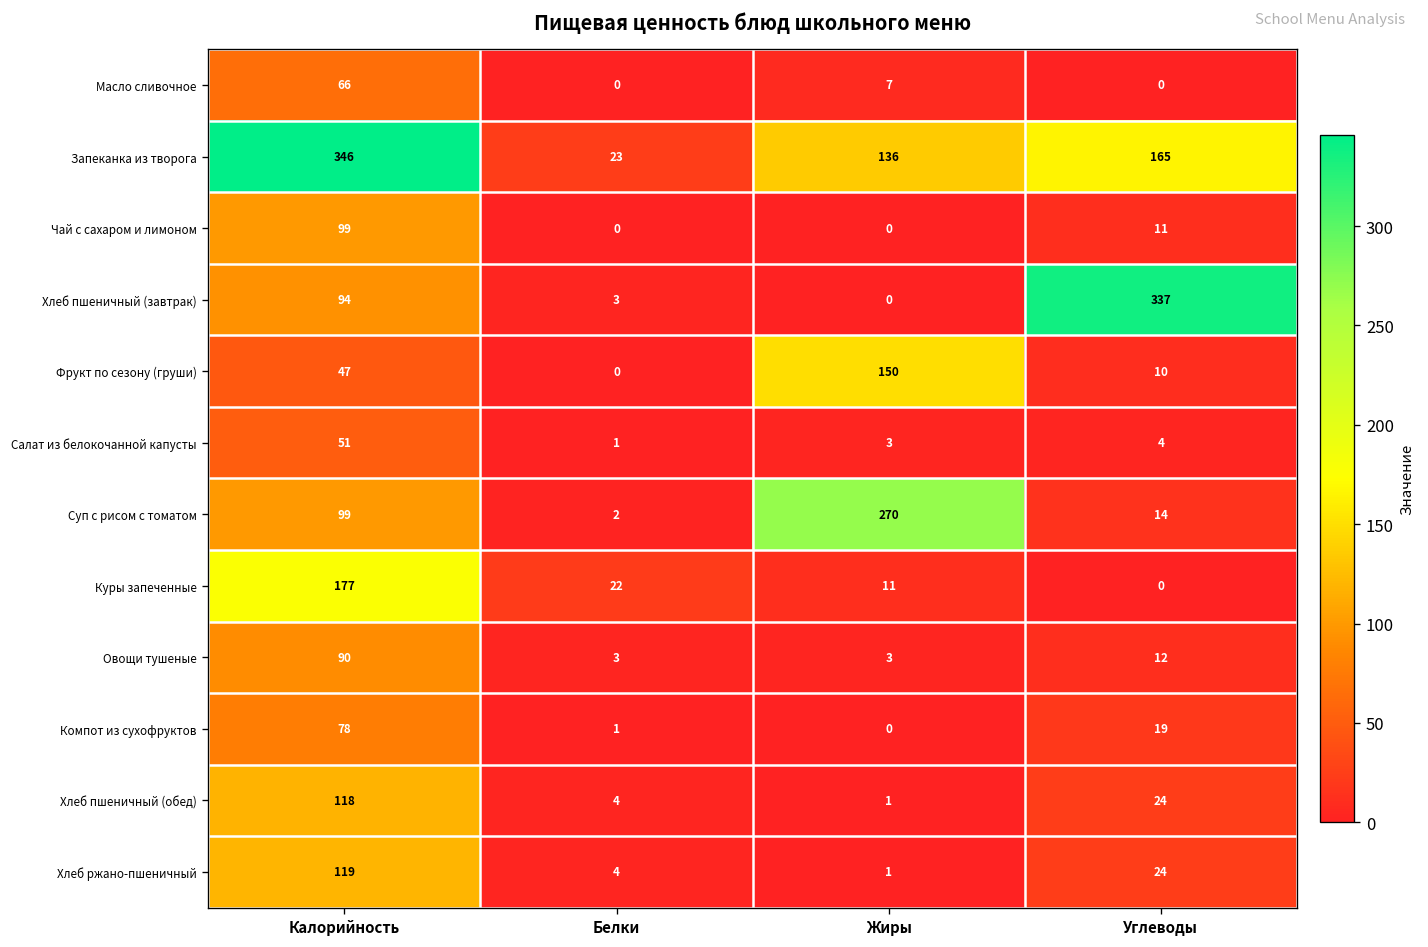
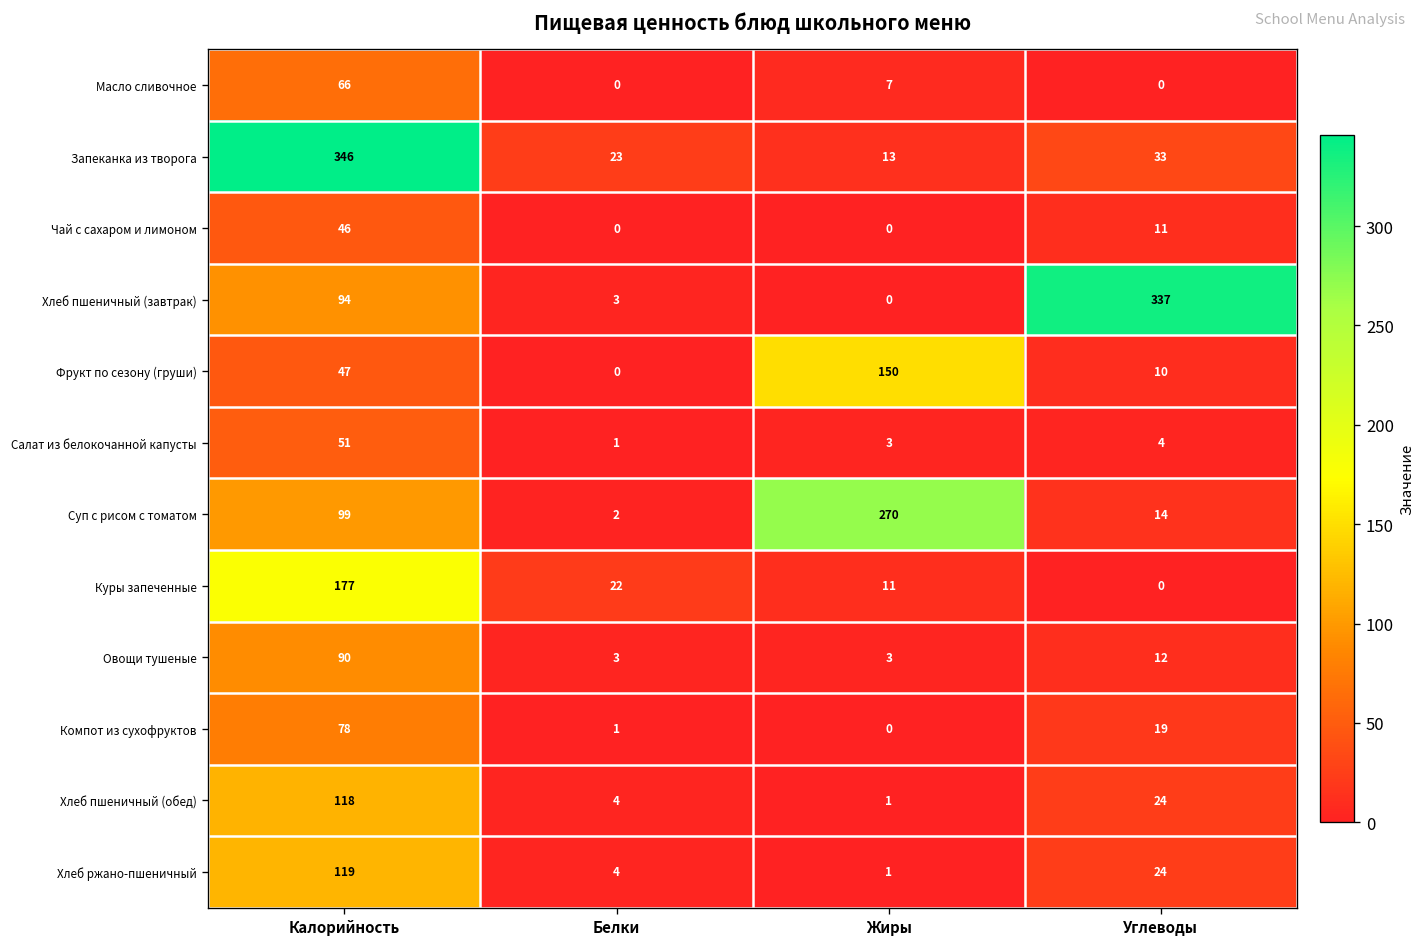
  {
    "Масло сливочное": {
      "Калорийность": 66,
      "Белки": 0,
      "Жиры": 7,
      "Углеводы": 0
    },
    "Запеканка из творога": {
      "Калорийность": 346,
      "Белки": 23,
-     "Жиры": 136,
-     "Углеводы": 165
+     "Жиры": 13,
+     "Углеводы": 33
    },
    "Чай с сахаром и лимоном": {
-     "Калорийность": 99,
+     "Калорийность": 46,
      "Белки": 0,
      "Жиры": 0,
      "Углеводы": 11
    },
    "Хлеб пшеничный (завтрак)": {
      "Калорийность": 94,
      "Белки": 3,
      "Жиры": 0,
      "Углеводы": 337
    },
    "Фрукт по сезону (груши)": {
      "Калорийность": 47,
      "Белки": 0,
      "Жиры": 150,
      "Углеводы": 10
    },
    "Салат из белокочанной капусты": {
      "Калорийность": 51,
      "Белки": 1,
      "Жиры": 3,
      "Углеводы": 4
    },
    "Суп с рисом с томатом": {
      "Калорийность": 99,
      "Белки": 2,
      "Жиры": 270,
      "Углеводы": 14
    },
    "Куры запеченные": {
      "Калорийность": 177,
      "Белки": 22,
      "Жиры": 11,
      "Углеводы": 0
    },
    "Овощи тушеные": {
      "Калорийность": 90,
      "Белки": 3,
      "Жиры": 3,
      "Углеводы": 12
    },
    "Компот из сухофруктов": {
      "Калорийность": 78,
      "Белки": 1,
      "Жиры": 0,
      "Углеводы": 19
    },
    "Хлеб пшеничный (обед)": {
      "Калорийность": 118,
      "Белки": 4,
      "Жиры": 1,
      "Углеводы": 24
    },
    "Хлеб ржано-пшеничный": {
      "Калорийность": 119,
      "Белки": 4,
      "Жиры": 1,
      "Углеводы": 24
    }
  }
